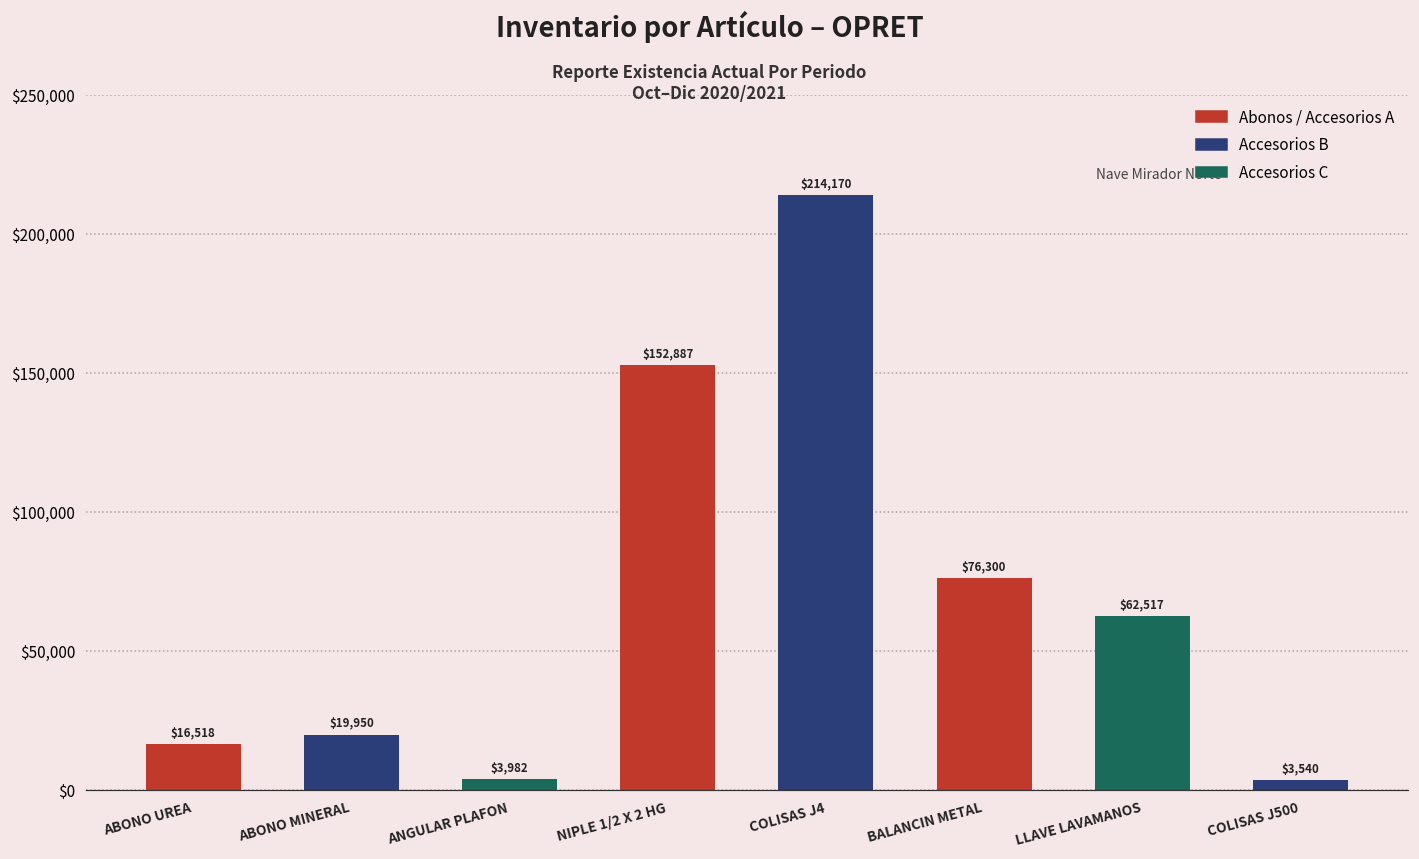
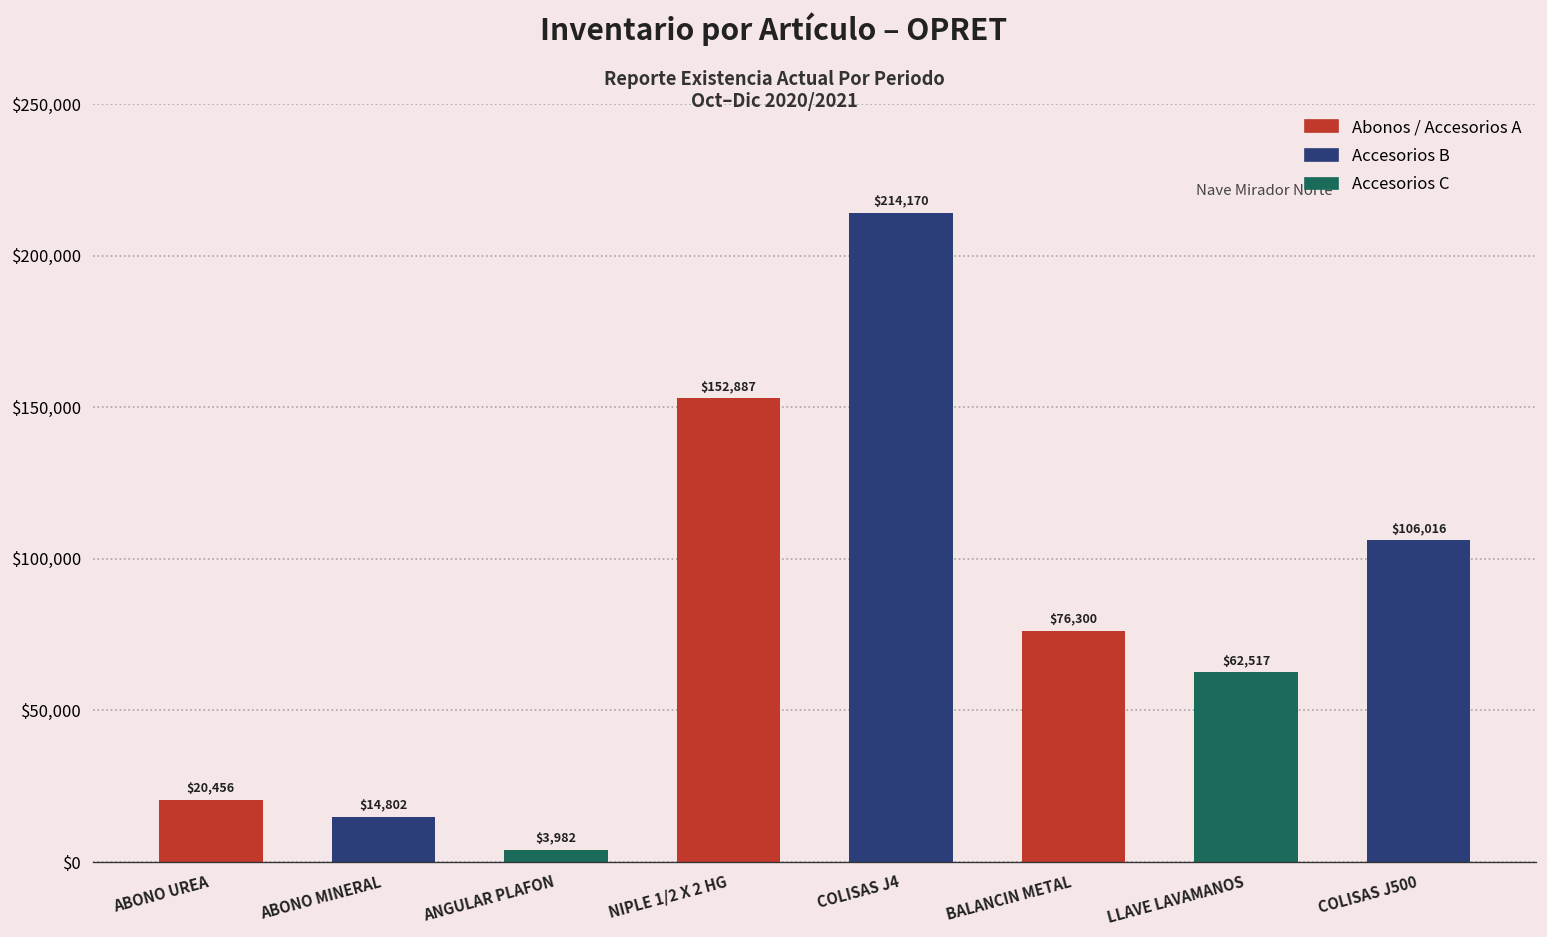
  {
-   "ABONO UREA": "$16,518",
-   "ABONO MINERAL": "$19,950",
+   "ABONO UREA": "$20,456",
+   "ABONO MINERAL": "$14,802",
    "ANGULAR PLAFON": "$3,982",
    "NIPLE 1/2 X 2 HG": "$152,887",
    "COLISAS J4": "$214,170",
    "BALANCIN METAL": "$76,300",
    "LLAVE LAVAMANOS": "$62,517",
-   "COLISAS J500": "$3,540"
+   "COLISAS J500": "$106,016"
  }
